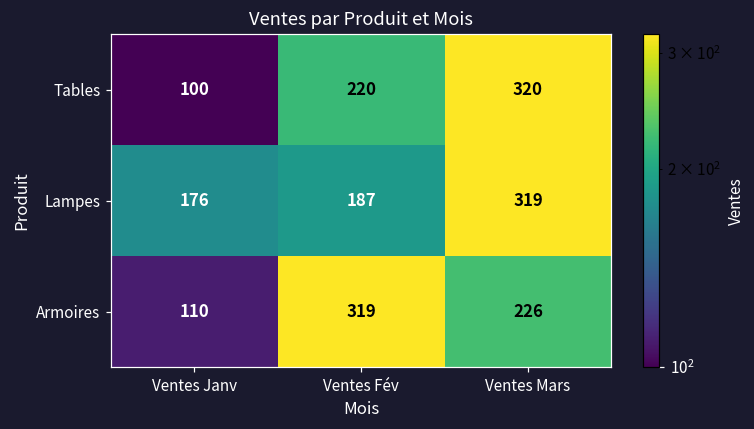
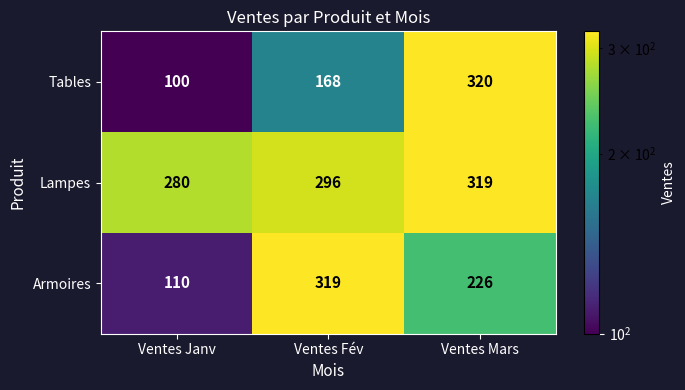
  {
    "Tables": {
      "Ventes Janv": 100,
-     "Ventes Fév": 220,
+     "Ventes Fév": 168,
      "Ventes Mars": 320
    },
    "Lampes": {
-     "Ventes Janv": 176,
-     "Ventes Fév": 187,
+     "Ventes Janv": 280,
+     "Ventes Fév": 296,
      "Ventes Mars": 319
    },
    "Armoires": {
      "Ventes Janv": 110,
      "Ventes Fév": 319,
      "Ventes Mars": 226
    }
  }
